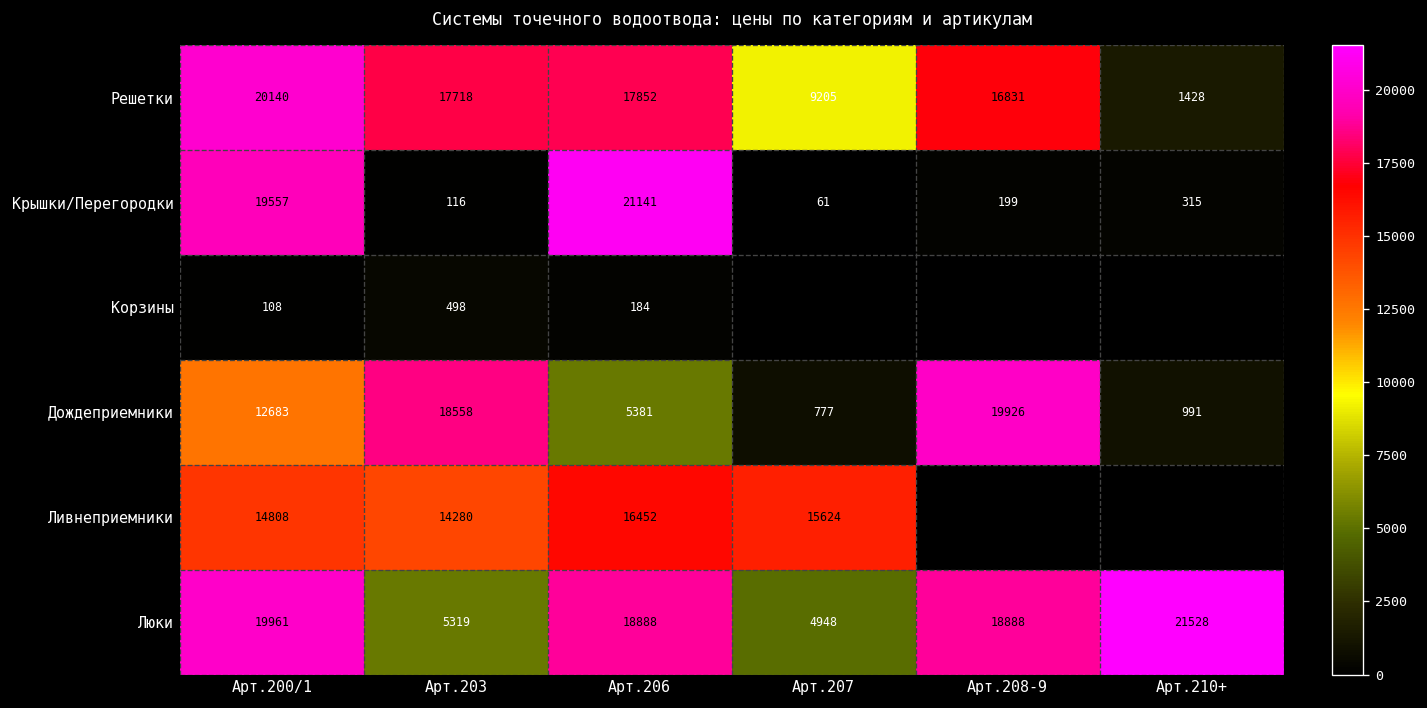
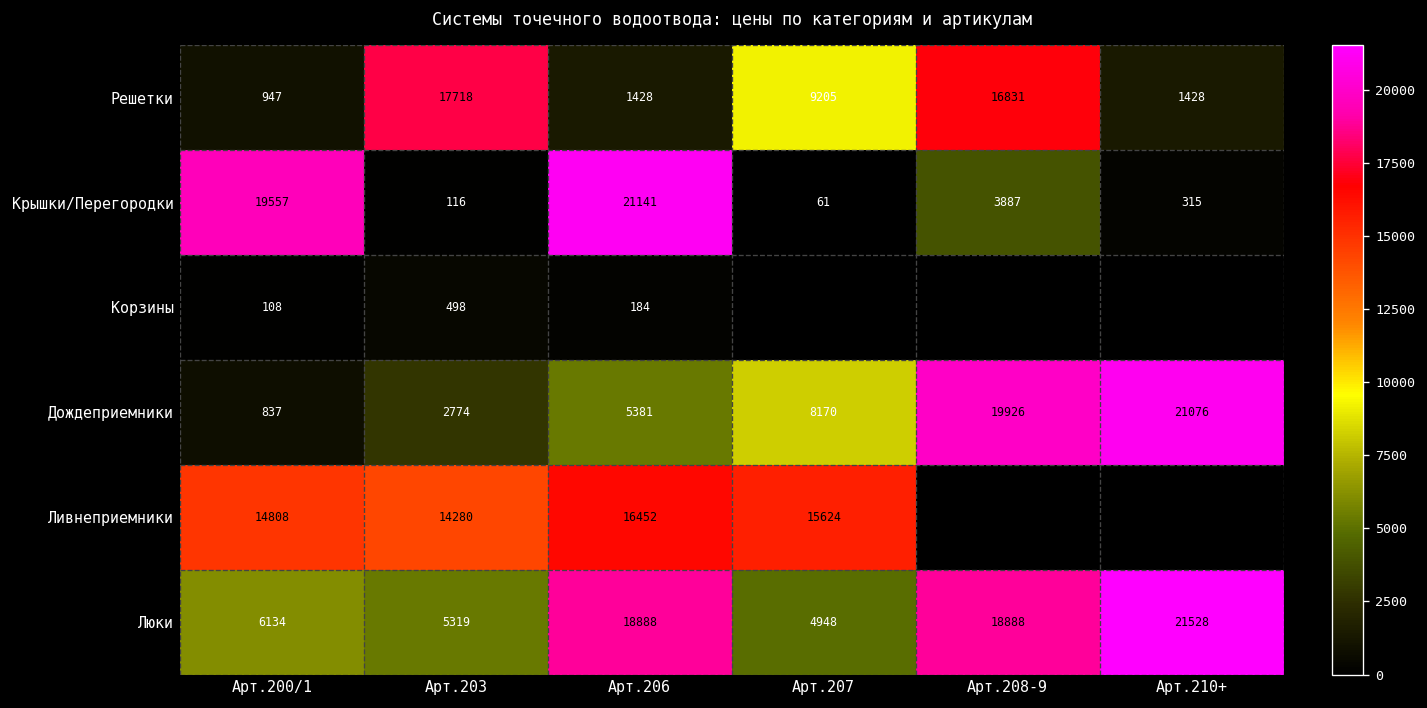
  {
    "Решетки": {
-     "Арт.200/1": 20140,
+     "Арт.200/1": 947,
      "Арт.203": 17718,
-     "Арт.206": 17852,
+     "Арт.206": 1428,
      "Арт.207": 9205,
      "Арт.208-9": 16831,
      "Арт.210+": 1428
    },
    "Крышки/Перегородки": {
      "Арт.200/1": 19557,
      "Арт.203": 116,
      "Арт.206": 21141,
      "Арт.207": 61,
-     "Арт.208-9": 199,
+     "Арт.208-9": 3887,
      "Арт.210+": 315
    },
    "Корзины": {
      "Арт.200/1": 108,
      "Арт.203": 498,
      "Арт.206": 184
    },
    "Дождеприемники": {
-     "Арт.200/1": 12683,
-     "Арт.203": 18558,
+     "Арт.200/1": 837,
+     "Арт.203": 2774,
      "Арт.206": 5381,
-     "Арт.207": 777,
+     "Арт.207": 8170,
      "Арт.208-9": 19926,
-     "Арт.210+": 991
+     "Арт.210+": 21076
    },
    "Ливнеприемники": {
      "Арт.200/1": 14808,
      "Арт.203": 14280,
      "Арт.206": 16452,
      "Арт.207": 15624
    },
    "Люки": {
-     "Арт.200/1": 19961,
+     "Арт.200/1": 6134,
      "Арт.203": 5319,
      "Арт.206": 18888,
      "Арт.207": 4948,
      "Арт.208-9": 18888,
      "Арт.210+": 21528
    }
  }
